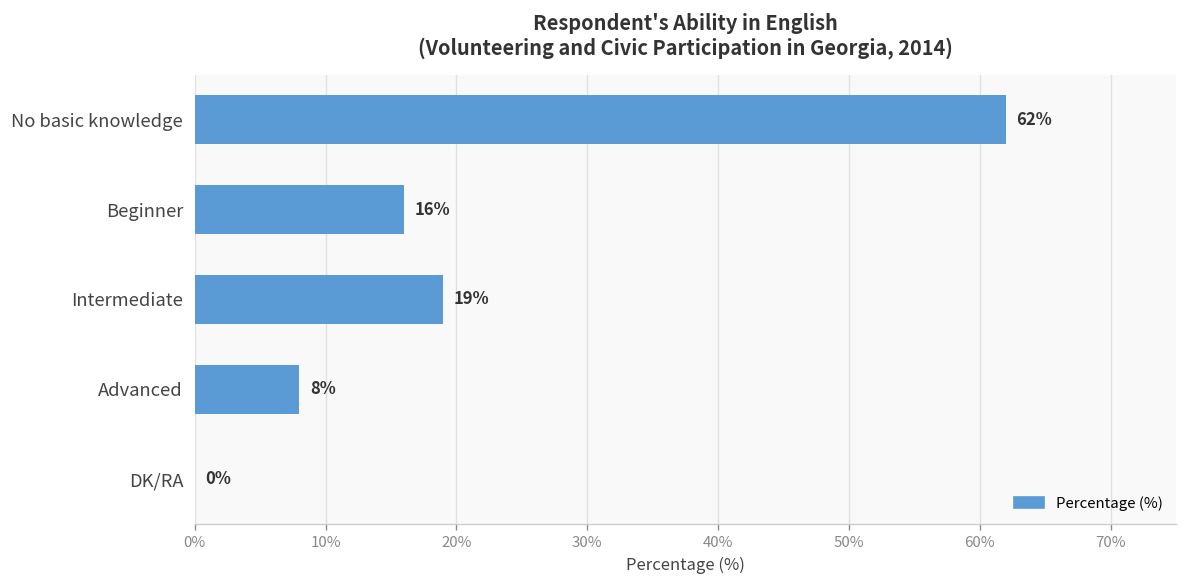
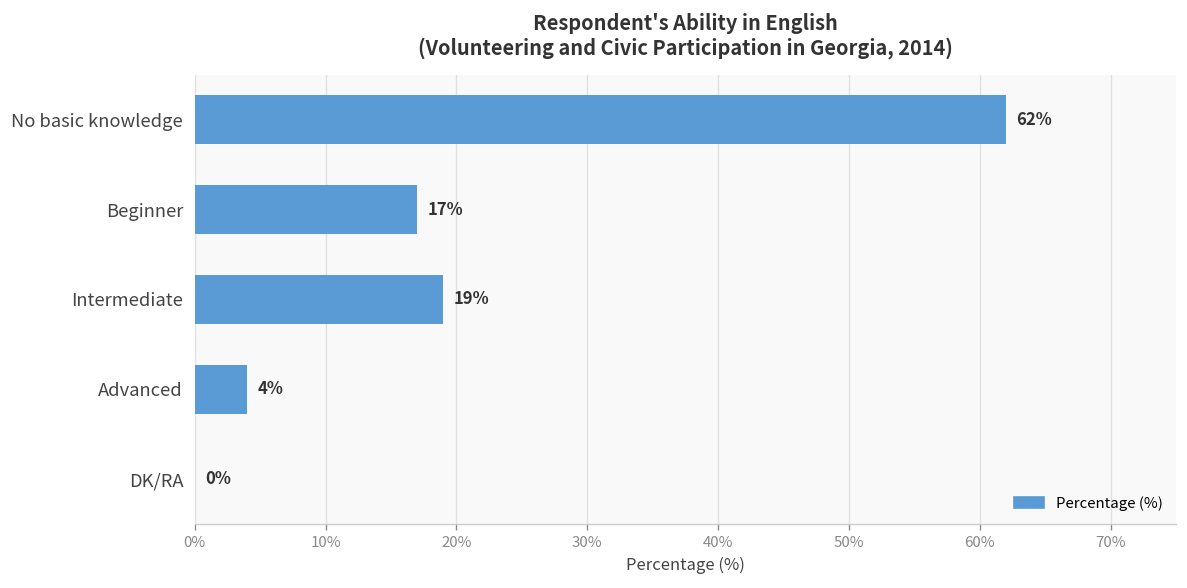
  {
    "No basic knowledge": "62%",
-   "Beginner": "16%",
+   "Beginner": "17%",
    "Intermediate": "19%",
-   "Advanced": "8%",
+   "Advanced": "4%",
    "DK/RA": "0%"
  }
